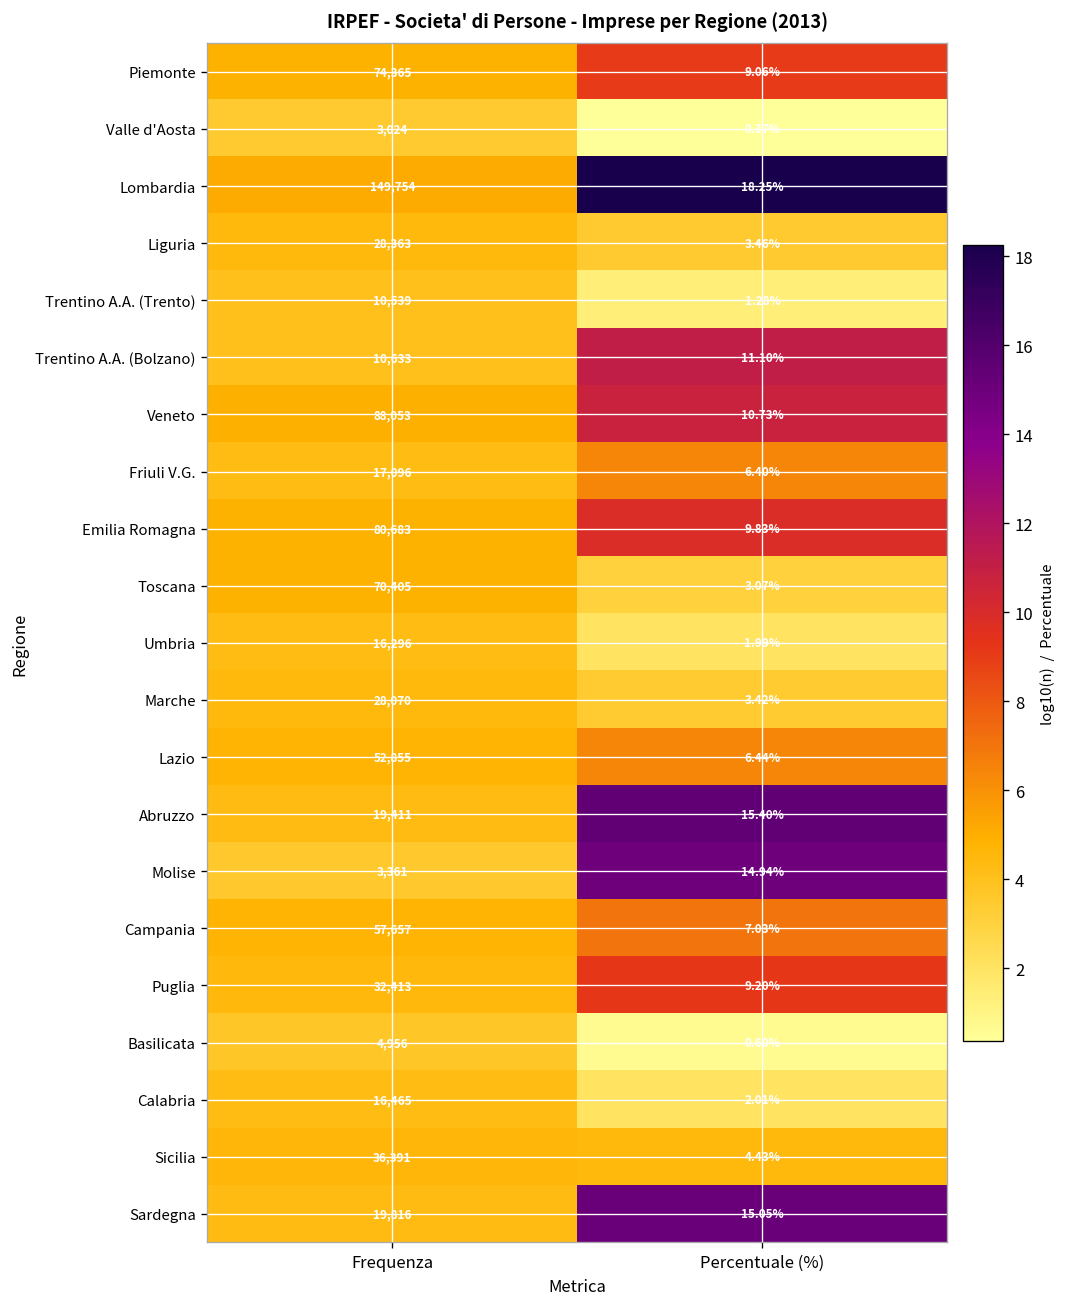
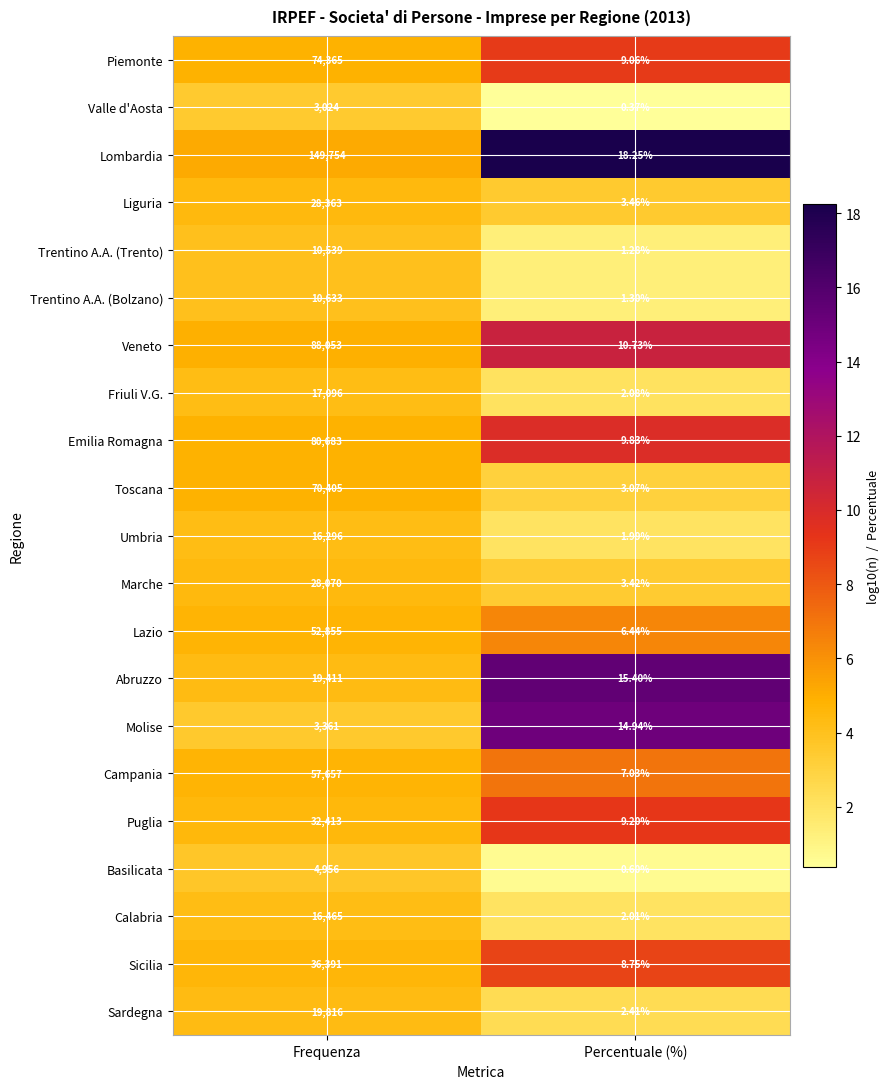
  {
    "Piemonte": {
      "Frequenza": "74,365",
      "Percentuale (%)": "9.06%"
    },
    "Valle d'Aosta": {
      "Frequenza": "3,024",
      "Percentuale (%)": "0.37%"
    },
    "Lombardia": {
      "Frequenza": "149,754",
      "Percentuale (%)": "18.25%"
    },
    "Liguria": {
      "Frequenza": "28,363",
      "Percentuale (%)": "3.46%"
    },
    "Trentino A.A. (Trento)": {
      "Frequenza": "10,539",
      "Percentuale (%)": "1.28%"
    },
    "Trentino A.A. (Bolzano)": {
      "Frequenza": "10,633",
-     "Percentuale (%)": "11.10%"
+     "Percentuale (%)": "1.30%"
    },
    "Veneto": {
      "Frequenza": "88,053",
      "Percentuale (%)": "10.73%"
    },
    "Friuli V.G.": {
      "Frequenza": "17,096",
-     "Percentuale (%)": "6.40%"
+     "Percentuale (%)": "2.08%"
    },
    "Emilia Romagna": {
      "Frequenza": "80,683",
      "Percentuale (%)": "9.83%"
    },
    "Toscana": {
      "Frequenza": "70,405",
      "Percentuale (%)": "3.07%"
    },
    "Umbria": {
      "Frequenza": "16,296",
      "Percentuale (%)": "1.99%"
    },
    "Marche": {
      "Frequenza": "28,070",
      "Percentuale (%)": "3.42%"
    },
    "Lazio": {
      "Frequenza": "52,855",
      "Percentuale (%)": "6.44%"
    },
    "Abruzzo": {
      "Frequenza": "19,411",
      "Percentuale (%)": "15.40%"
    },
    "Molise": {
      "Frequenza": "3,361",
      "Percentuale (%)": "14.94%"
    },
    "Campania": {
      "Frequenza": "57,657",
      "Percentuale (%)": "7.03%"
    },
    "Puglia": {
      "Frequenza": "32,413",
      "Percentuale (%)": "9.20%"
    },
    "Basilicata": {
      "Frequenza": "4,956",
      "Percentuale (%)": "0.60%"
    },
    "Calabria": {
      "Frequenza": "16,465",
      "Percentuale (%)": "2.01%"
    },
    "Sicilia": {
      "Frequenza": "36,391",
-     "Percentuale (%)": "4.43%"
+     "Percentuale (%)": "8.75%"
    },
    "Sardegna": {
      "Frequenza": "19,816",
-     "Percentuale (%)": "15.05%"
+     "Percentuale (%)": "2.41%"
    }
  }
